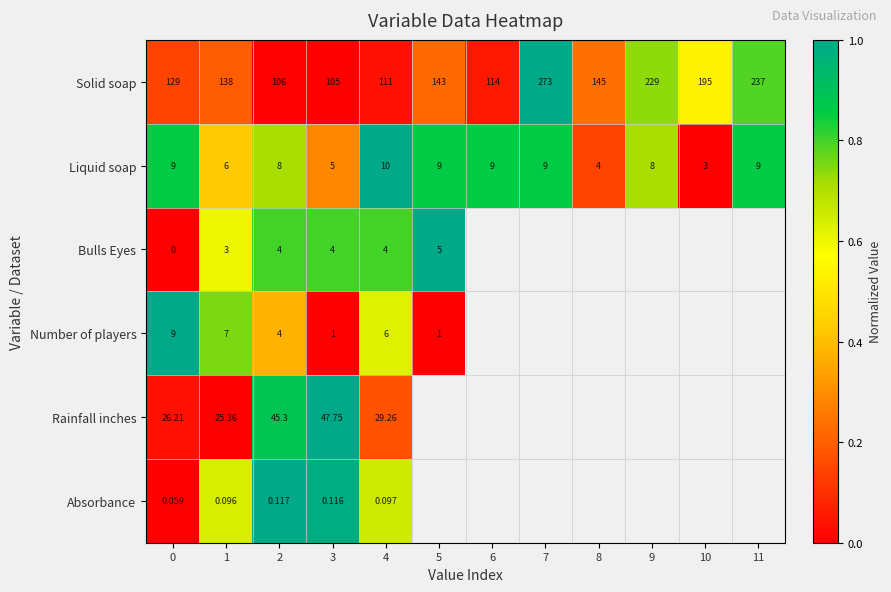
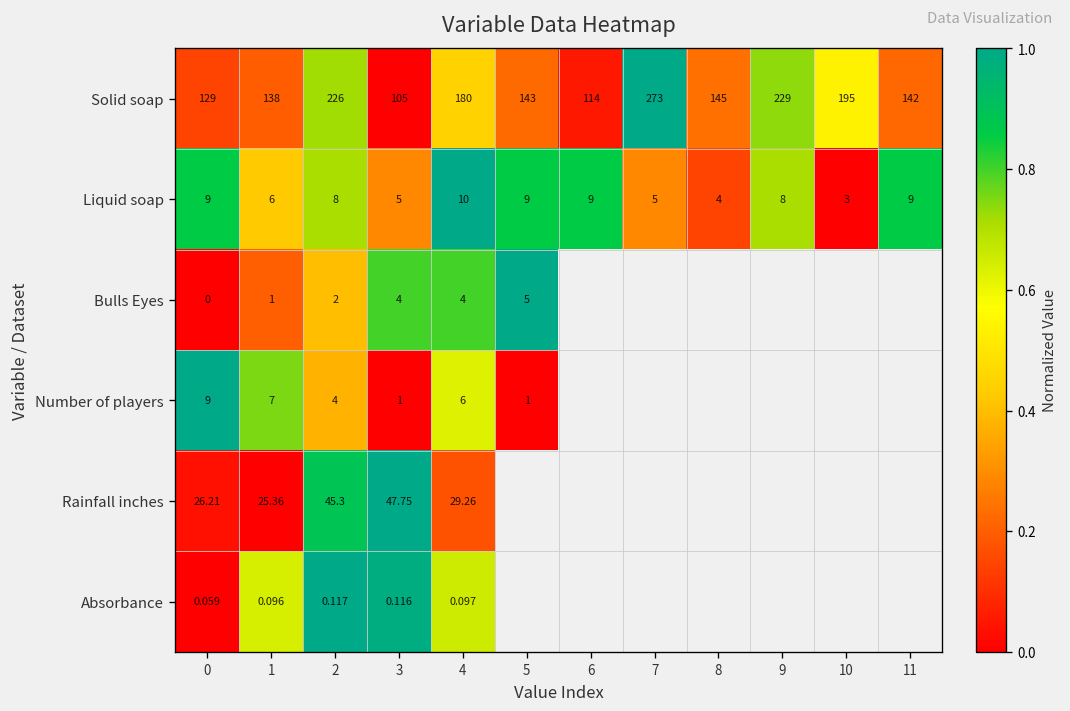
  {
    "Solid soap": {
      "0": 129,
      "1": 138,
-     "2": 106,
+     "2": 226,
      "3": 105,
-     "4": 111,
+     "4": 180,
      "5": 143,
      "6": 114,
      "7": 273,
      "8": 145,
      "9": 229,
      "10": 195,
-     "11": 237
+     "11": 142
    },
    "Liquid soap": {
      "0": 9,
      "1": 6,
      "2": 8,
      "3": 5,
      "4": 10,
      "5": 9,
      "6": 9,
-     "7": 9,
+     "7": 5,
      "8": 4,
      "9": 8,
      "10": 3,
      "11": 9
    },
    "Bulls Eyes": {
      "0": 0,
-     "1": 3,
-     "2": 4,
+     "1": 1,
+     "2": 2,
      "3": 4,
      "4": 4,
      "5": 5
    },
    "Number of players": {
      "0": 9,
      "1": 7,
      "2": 4,
      "3": 1,
      "4": 6,
      "5": 1
    },
    "Rainfall inches": {
      "0": 26.21,
      "1": 25.36,
      "2": 45.3,
      "3": 47.75,
      "4": 29.26
    },
    "Absorbance": {
      "0": 0.059,
      "1": 0.096,
      "2": 0.117,
      "3": 0.116,
      "4": 0.097
    }
  }
